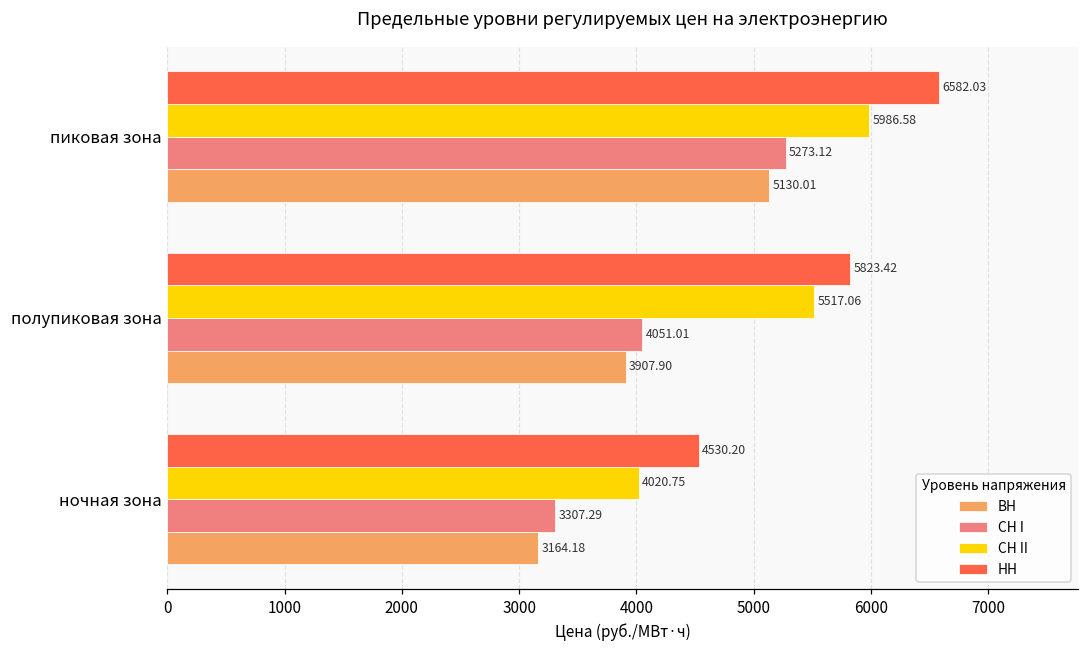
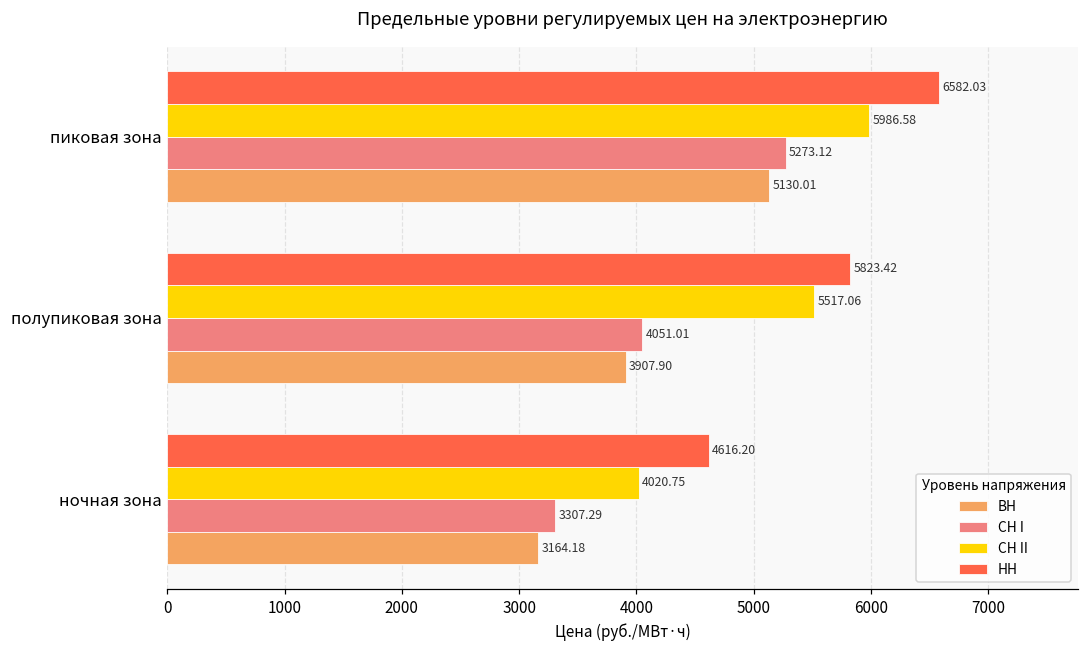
  {
    "СН II": {
      "пиковая зона": 5986.58,
      "полупиковая зона": 5517.06,
      "ночная зона": 4020.75
    },
    "НН": {
      "пиковая зона": 6582.03,
      "полупиковая зона": 5823.42,
-     "ночная зона": 4530.20
+     "ночная зона": 4616.20
    }
  }
